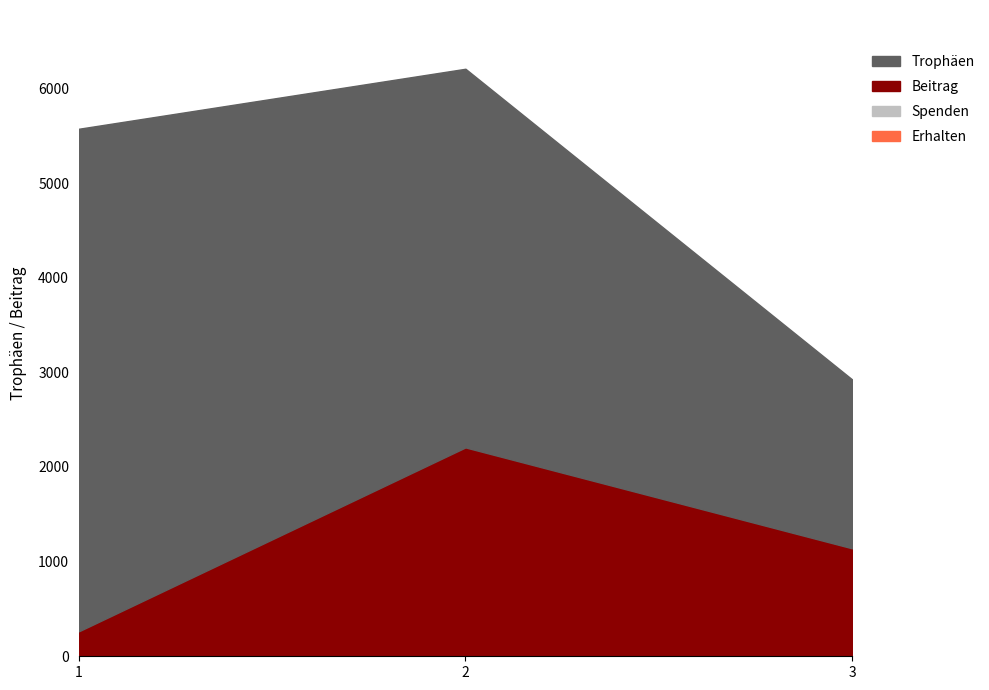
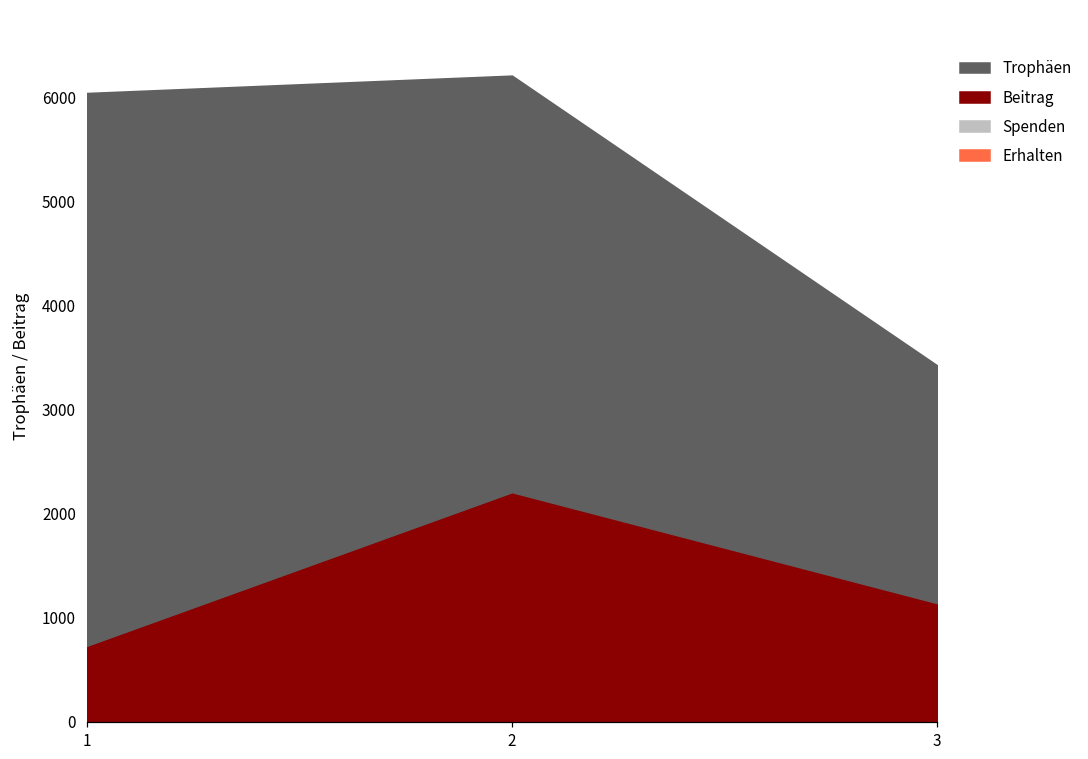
  {
    "Spenden": {
      "1": 0,
      "2": 0,
      "3": 0
    },
    "Beitrag": {
-     "1": 300,
+     "1": 700,
      "2": 2200,
      "3": 1100
    },
    "Trophäen": {
      "1": 5300,
      "2": 4000,
-     "3": 1800
+     "3": 2300
    }
  }
